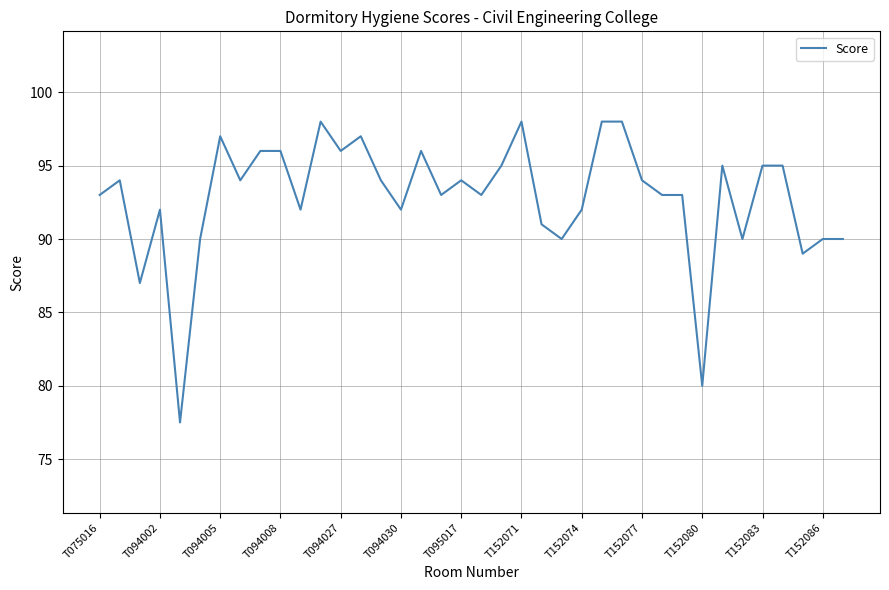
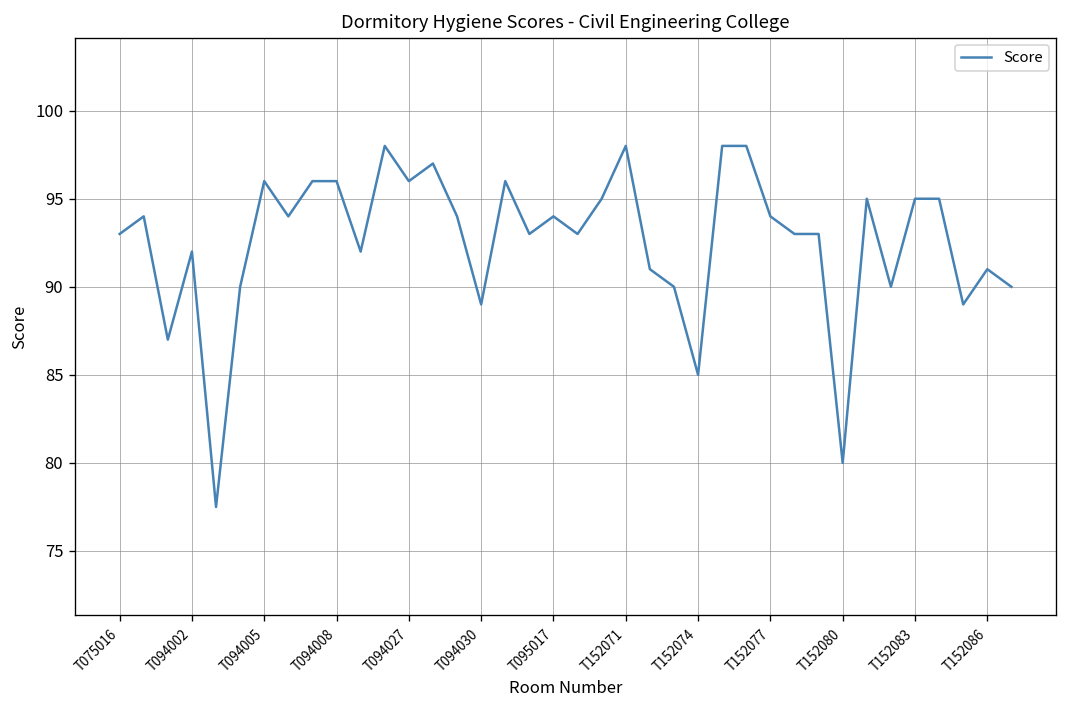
  {
    "T075016": 93,
    "T094002": 92,
-   "T094005": 97,
+   "T094005": 96,
    "T094008": 96,
    "T094027": 96,
-   "T094030": 92,
+   "T094030": 89,
    "T095017": 94,
    "T152071": 98,
-   "T152074": 92,
+   "T152074": 85,
    "T152077": 94,
    "T152080": 80,
    "T152083": 95,
-   "T152086": 90
+   "T152086": 91
  }
